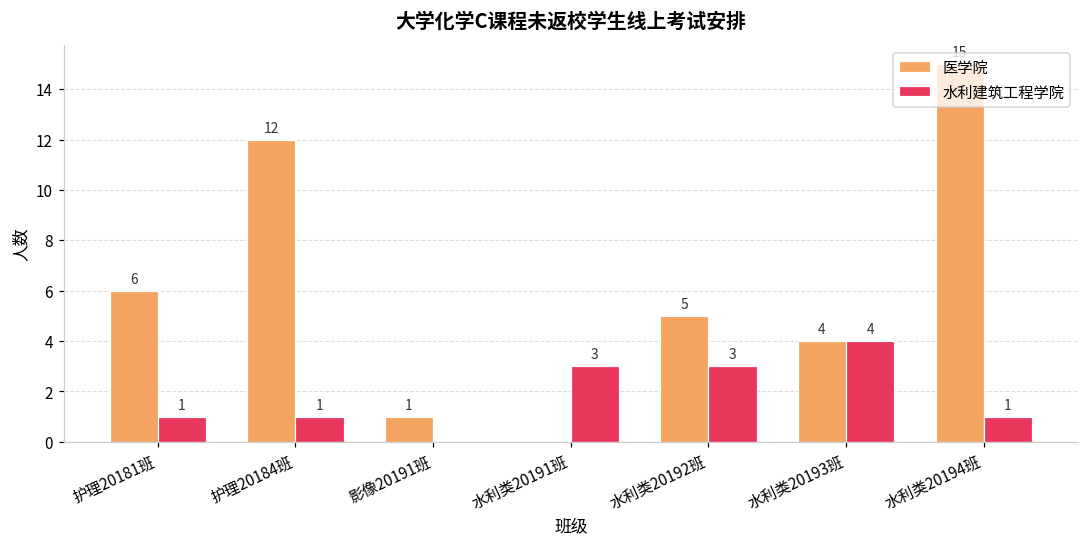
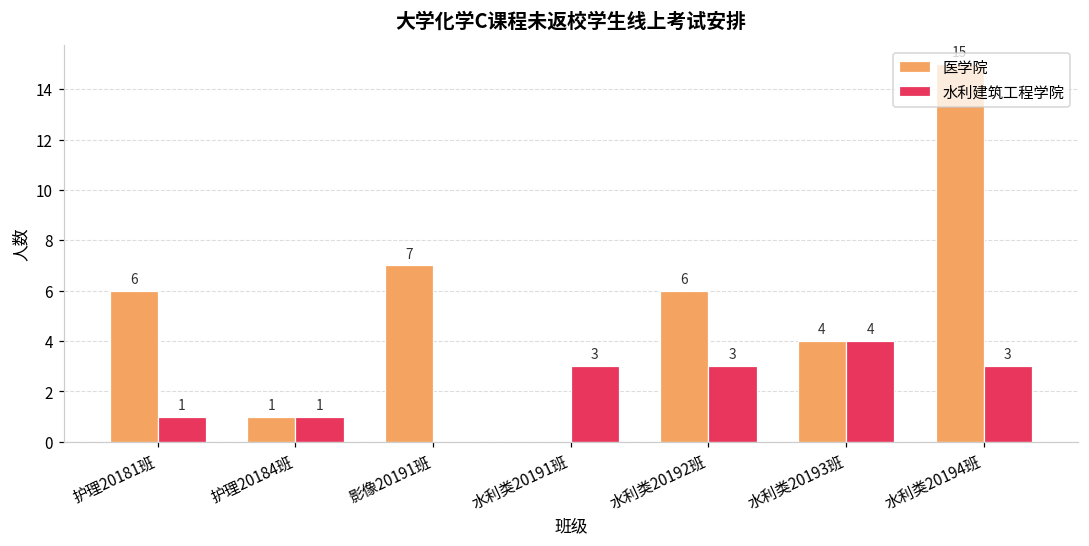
  {
    "医学院": {
      "护理20181班": 6,
-     "护理20184班": 12,
-     "影像20191班": 1,
-     "水利类20192班": 5,
+     "护理20184班": 1,
+     "影像20191班": 7,
+     "水利类20192班": 6,
      "水利类20193班": 4
    },
    "水利建筑工程学院": {
      "护理20181班": 1,
      "护理20184班": 1,
      "水利类20191班": 3,
      "水利类20192班": 3,
      "水利类20193班": 4,
-     "水利类20194班": 1
+     "水利类20194班": 3
    }
  }
